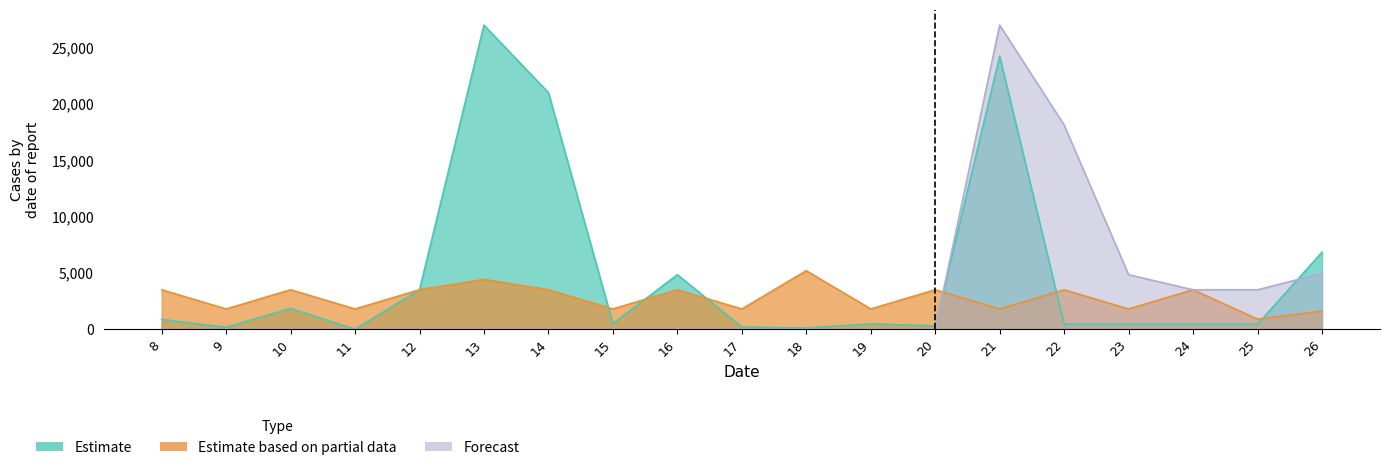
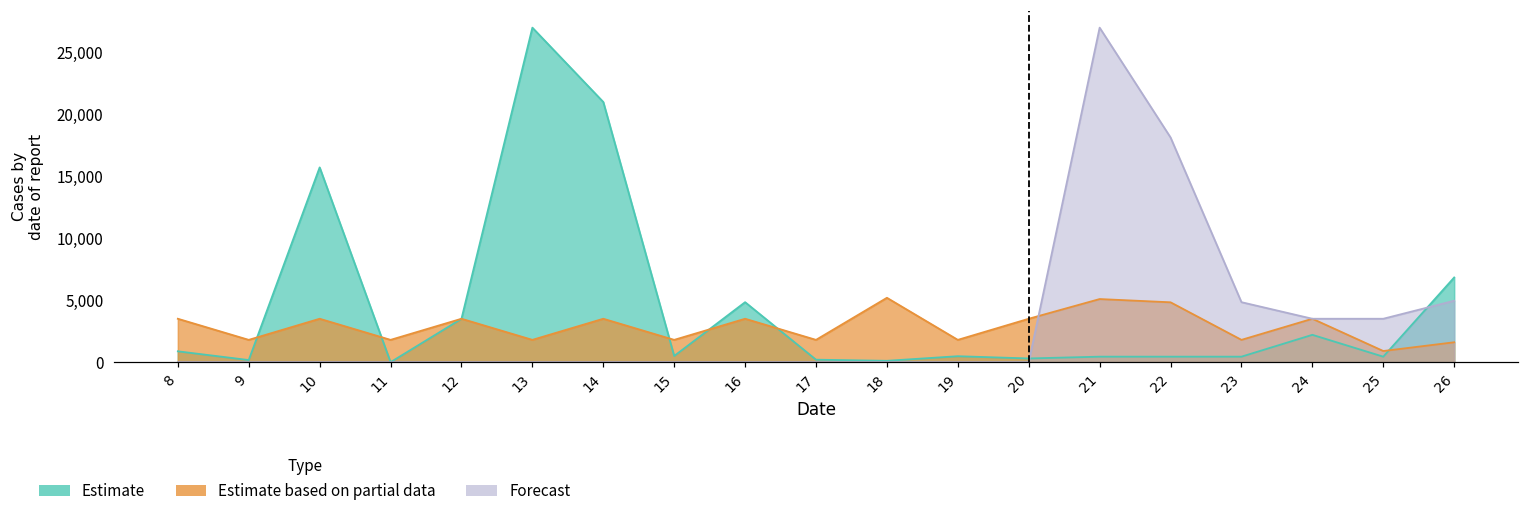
  {
    "Estimate": {
      "8": "900",
-     "10": "1,900",
+     "10": "15,700",
      "13": "27,000",
      "14": "21,000",
      "15": "500",
      "16": "4,800",
      "19": "500",
      "20": "300",
-     "21": "24,200",
+     "21": "400",
      "22": "400",
      "23": "400",
-     "24": "400",
+     "24": "2,200",
      "25": "400",
      "26": "6,800"
    },
    "Estimate based on partial data": {
      "8": "3,500",
      "9": "1,800",
      "10": "3,500",
      "11": "1,800",
-     "13": "4,400",
+     "13": "1,800",
      "14": "3,500",
      "15": "1,800",
      "16": "3,500",
      "17": "1,800",
      "18": "5,200",
      "19": "1,800",
      "20": "3,500",
-     "21": "1,800",
-     "22": "3,500",
+     "21": "5,100",
+     "22": "4,800",
      "23": "1,800",
      "25": "900",
      "26": "1,600"
    },
    "Forecast": {
      "8": "0",
      "10": "0",
      "12": "0",
      "13": "0",
      "14": "0",
      "15": "0",
      "16": "0",
      "19": "0",
      "20": "0",
      "21": "27,000",
      "22": "18,100",
      "23": "4,800",
      "25": "3,500",
      "26": "5,000"
    }
  }
